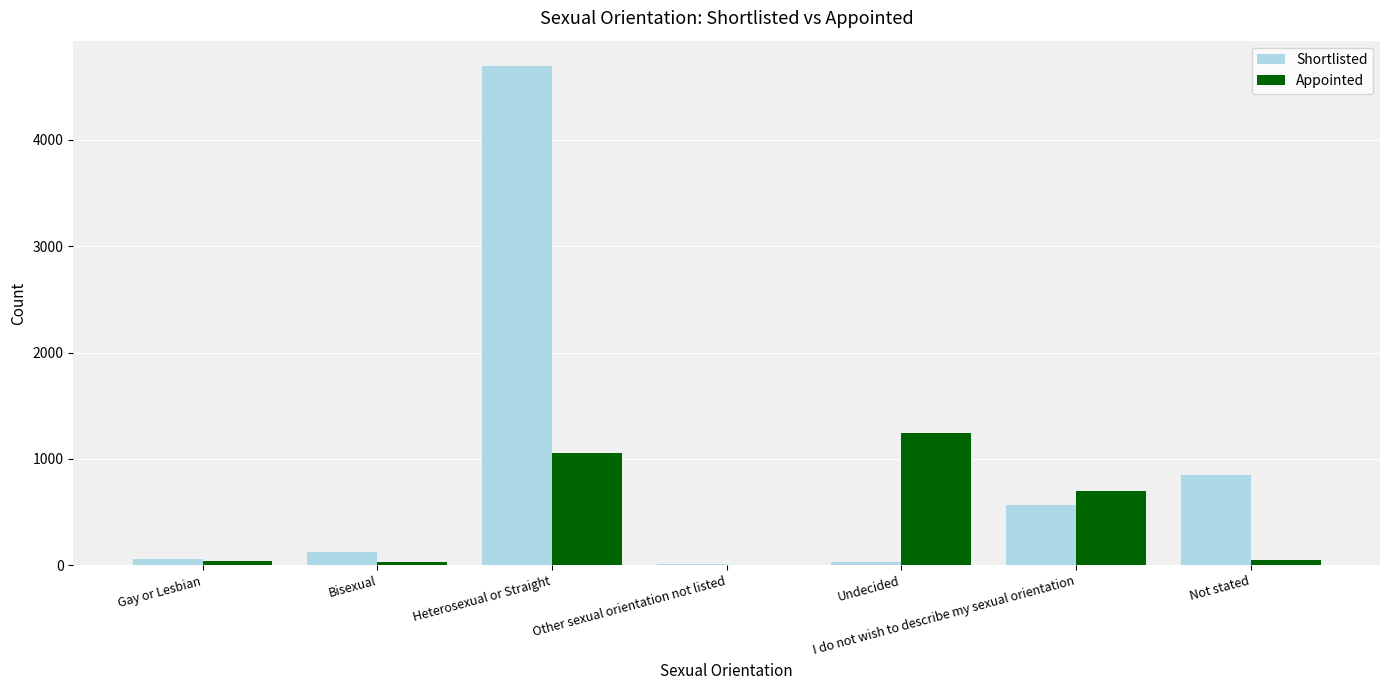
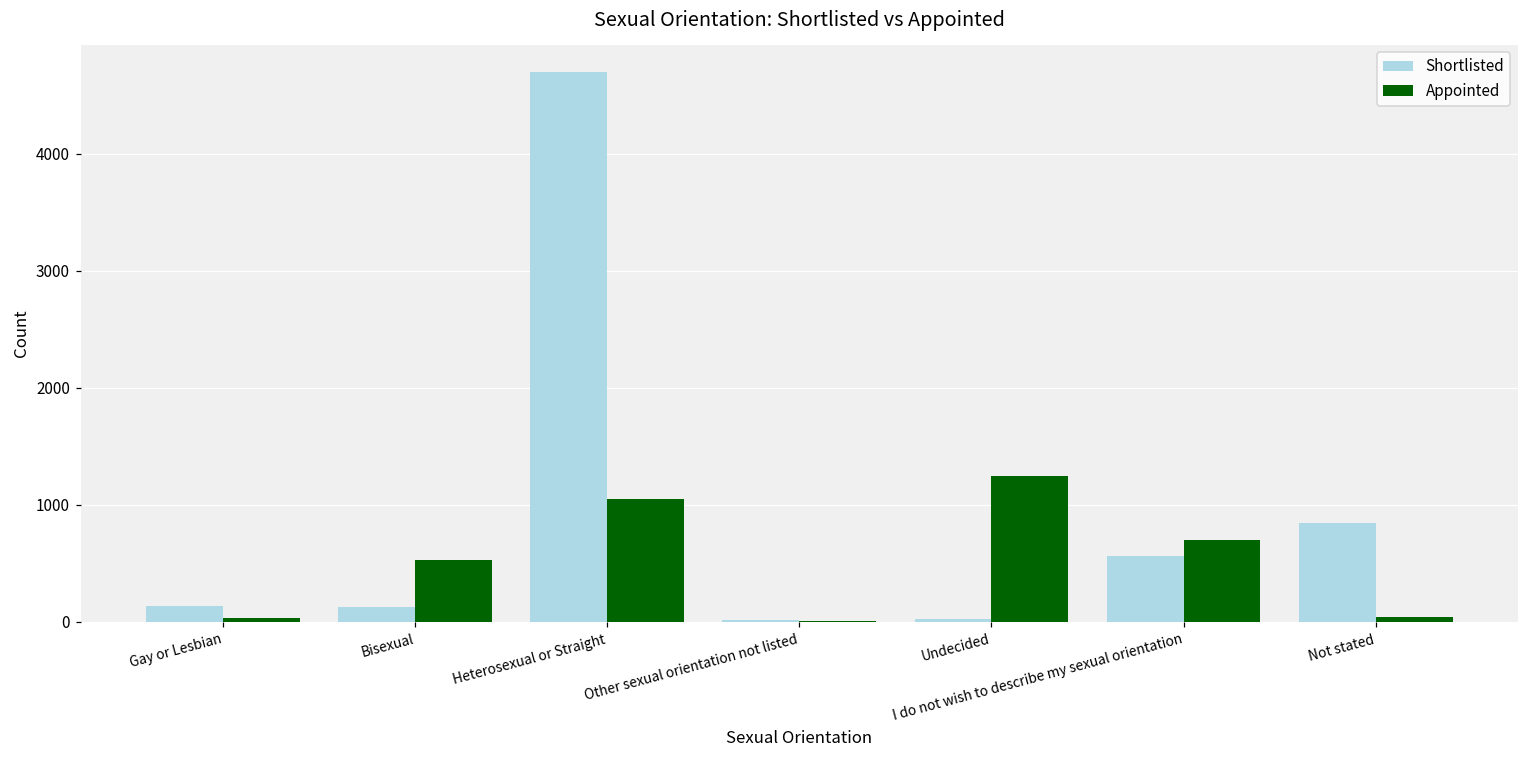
  {
    "Shortlisted": {
-     "Gay or Lesbian": 60,
+     "Gay or Lesbian": 140,
      "Bisexual": 130,
      "Heterosexual or Straight": 4700,
      "Undecided": 30,
      "I do not wish to describe my sexual orientation": 570,
      "Not stated": 850
    },
    "Appointed": {
      "Gay or Lesbian": 40,
-     "Bisexual": 30,
+     "Bisexual": 530,
      "Heterosexual or Straight": 1050,
      "Undecided": 1250,
      "I do not wish to describe my sexual orientation": 700,
      "Not stated": 50
    }
  }
